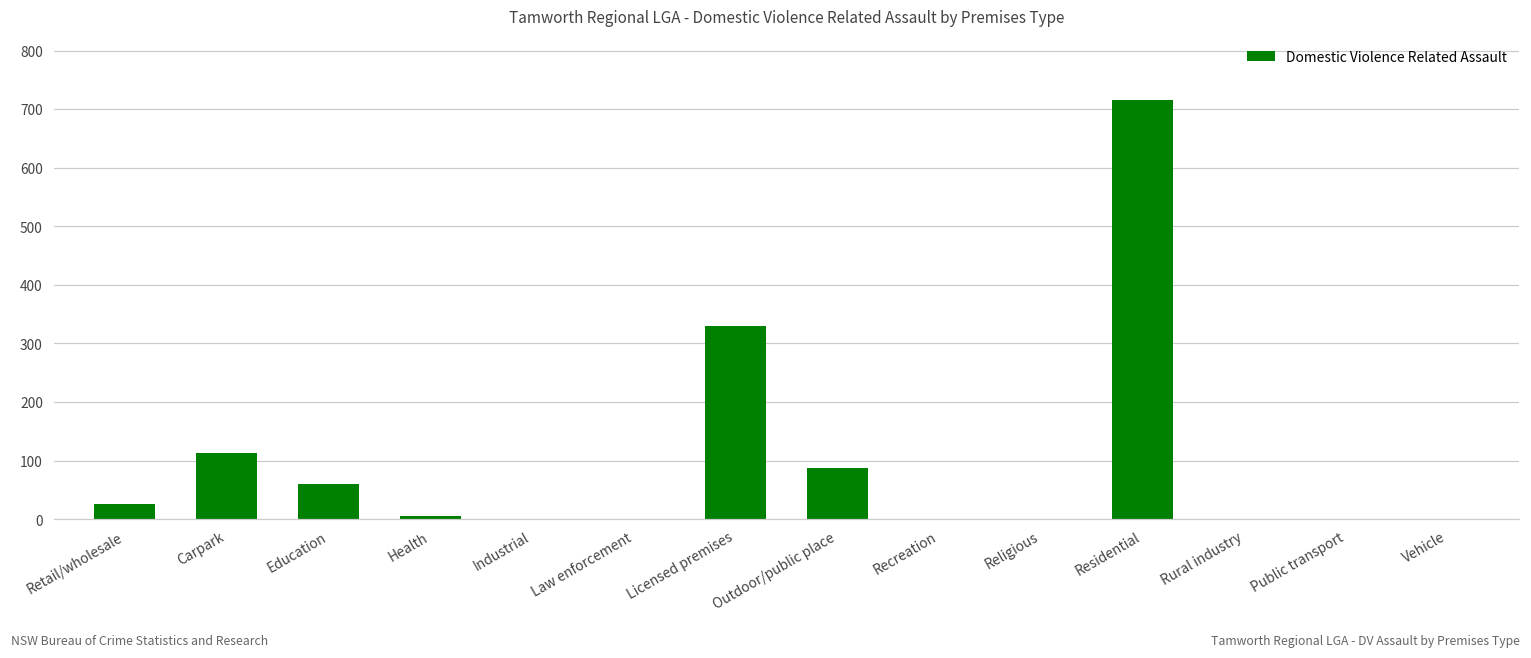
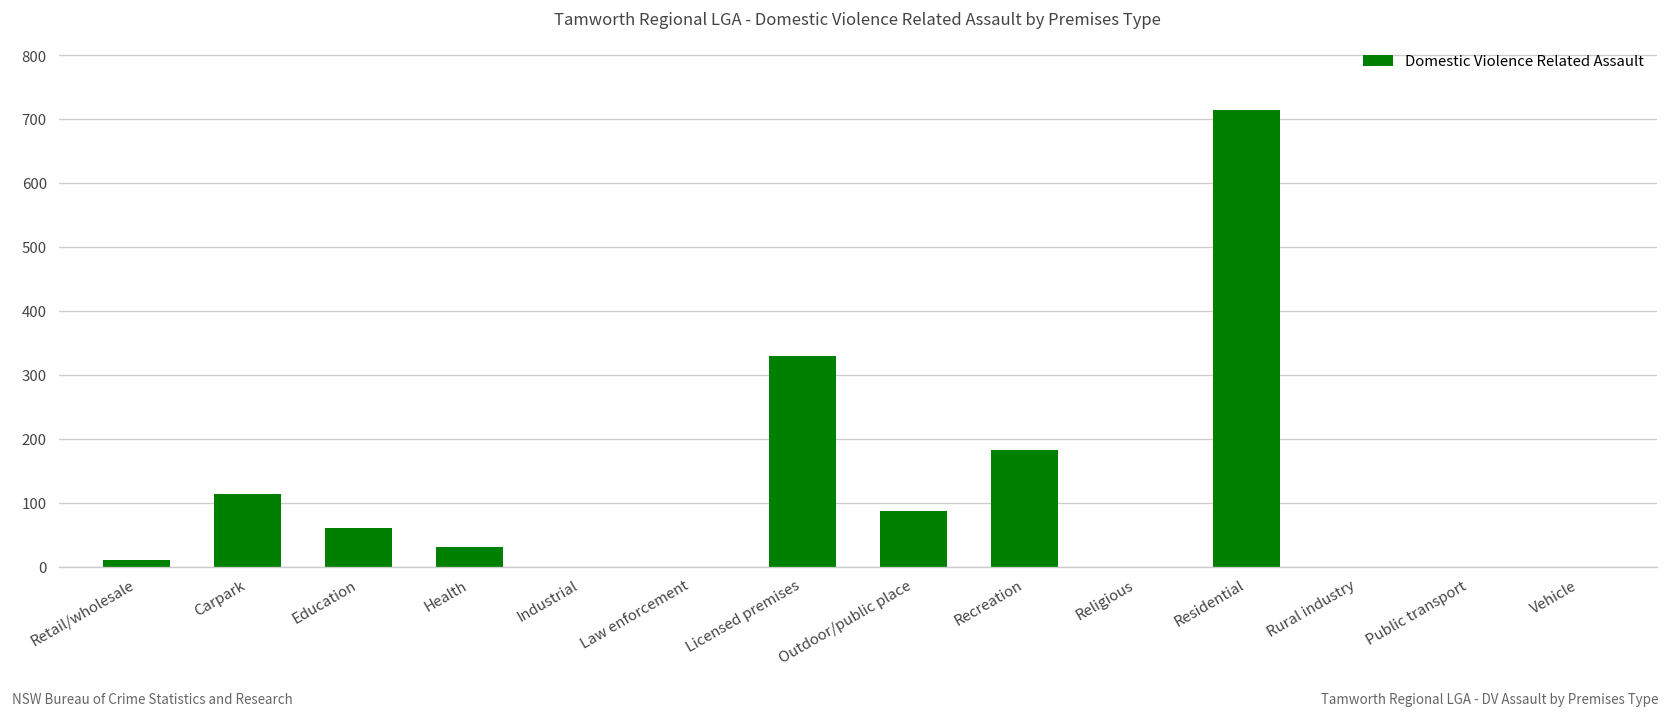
  {
-   "Retail/wholesale": 30,
+   "Retail/wholesale": 10,
    "Carpark": 110,
    "Education": 60,
-   "Health": 10,
+   "Health": 30,
    "Industrial": 0,
    "Law enforcement": 0,
    "Licensed premises": 330,
    "Outdoor/public place": 90,
-   "Recreation": 0,
+   "Recreation": 180,
    "Religious": 0,
    "Residential": 720,
    "Rural industry": 0,
    "Public transport": 0,
    "Vehicle": 0
  }
